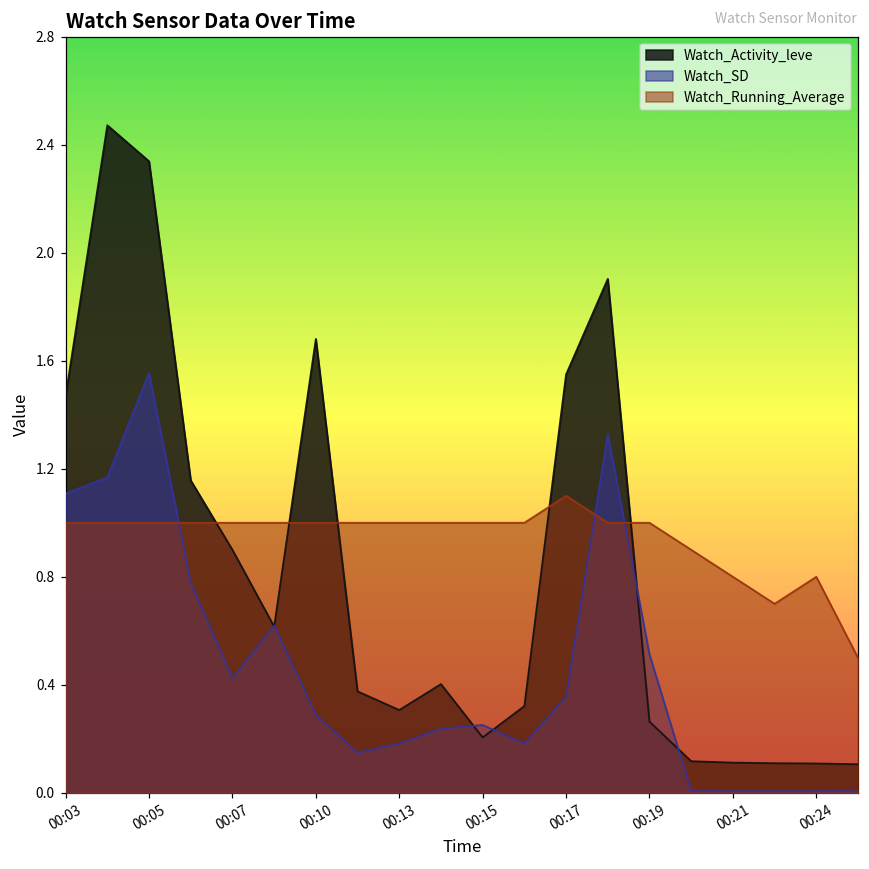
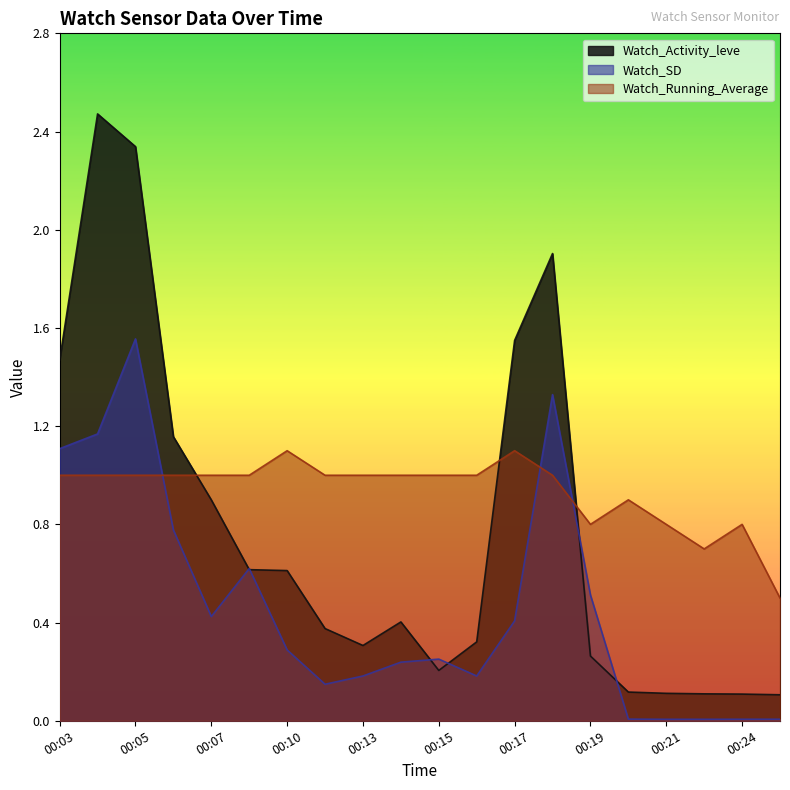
  {
    "Watch_Activity_leve": {
      "00:03": 1.47,
      "00:05": 2.34,
      "00:07": 0.90,
-     "00:10": 1.68,
+     "00:10": 0.61,
      "00:13": 0.31,
      "00:15": 0.21,
      "00:17": 1.55,
      "00:19": 0.26,
      "00:21": 0.11,
      "00:24": 0.11
    },
    "Watch_SD": {
      "00:03": 1.11,
      "00:05": 1.56,
      "00:07": 0.42,
      "00:10": 0.29,
      "00:13": 0.18,
      "00:15": 0.25,
-     "00:17": 0.36,
+     "00:17": 0.41,
      "00:19": 0.51,
      "00:21": 0.01,
      "00:24": 0.01
    },
    "Watch_Running_Average": {
      "00:03": 1.0,
      "00:05": 1.0,
      "00:07": 1.0,
-     "00:10": 1.0,
+     "00:10": 1.1,
      "00:13": 1.0,
      "00:15": 1.0,
      "00:17": 1.1,
-     "00:19": 1.0,
+     "00:19": 0.8,
      "00:21": 0.8,
      "00:24": 0.8
    }
  }
